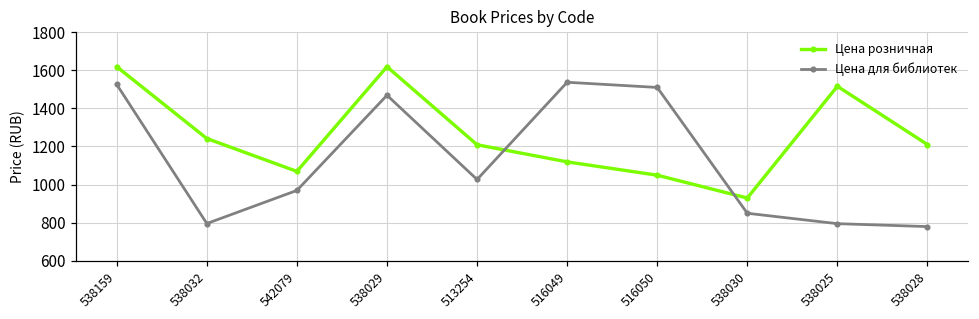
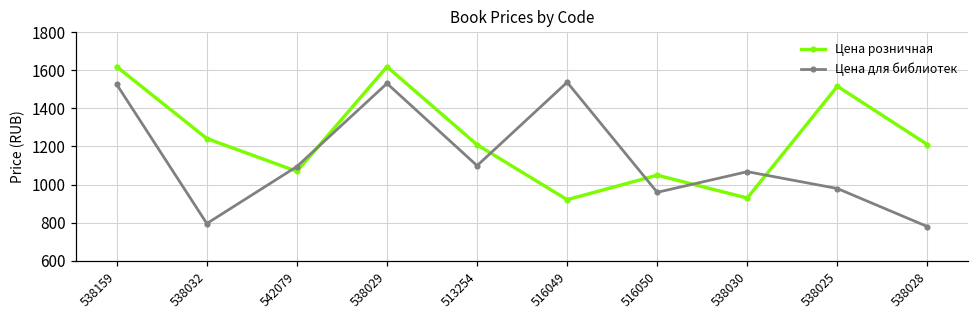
  {
    "Цена розничная": {
      "538159": 1620,
      "538032": 1240,
      "542079": 1070,
      "538029": 1620,
      "513254": 1210,
-     "516049": 1120,
+     "516049": 920,
      "516050": 1050,
      "538030": 930,
      "538025": 1520,
      "538028": 1210
    },
    "Цена для библиотек": {
      "538159": 1530,
      "538032": 800,
-     "542079": 970,
-     "538029": 1470,
-     "513254": 1030,
+     "542079": 1090,
+     "538029": 1530,
+     "513254": 1100,
      "516049": 1540,
-     "516050": 1510,
-     "538030": 850,
-     "538025": 790,
+     "516050": 960,
+     "538030": 1070,
+     "538025": 980,
      "538028": 780
    }
  }
